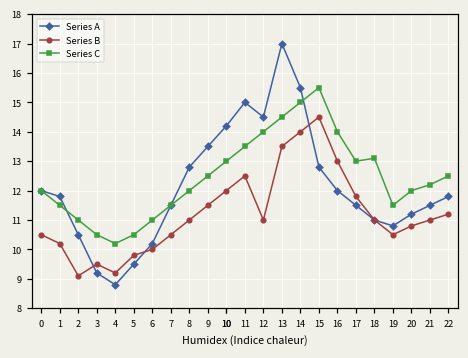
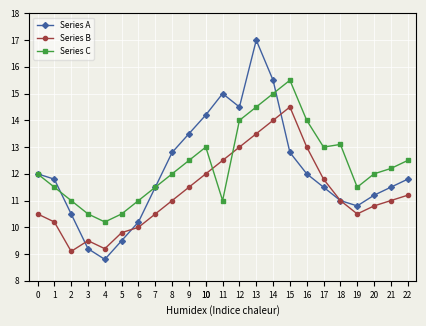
  {
    "Series A": {
      "1": 11.8,
      "2": 10.5,
      "3": 9.2,
      "4": 8.8,
      "5": 9.5,
      "6": 10.2,
      "8": 12.8,
      "9": 13.5,
      "11": 15.0,
      "12": 14.5,
      "13": 17.0,
      "14": 15.5,
      "15": 12.8,
      "16": 12.0,
      "17": 11.5,
      "19": 10.8,
      "20": 11.2,
      "21": 11.5,
      "22": 11.8
    },
    "Series B": {
      "0": 10.5,
      "1": 10.2,
      "2": 9.1,
      "3": 9.5,
      "4": 9.2,
      "5": 9.8,
      "6": 10,
      "7": 10.5,
      "8": 11,
      "9": 11.5,
      "11": 12.5,
-     "12": 11,
+     "12": 13,
      "13": 13.5,
      "14": 14,
      "15": 14.5,
      "16": 13,
      "17": 11.8,
      "19": 10.5,
      "20": 10.8,
      "21": 11,
      "22": 11.2
    },
    "Series C": {
      "1": 11.5,
      "2": 11.0,
      "3": 10.5,
      "4": 10.2,
      "5": 10.5,
      "6": 11.0,
      "8": 12.0,
      "9": 12.5,
-     "11": 13.5,
+     "11": 11.0,
      "12": 14.0,
      "13": 14.5,
      "14": 15.0,
      "15": 15.5,
      "16": 14.0,
      "17": 13.0,
      "18": 13.1,
      "19": 11.5,
      "20": 12.0,
      "21": 12.2,
      "22": 12.5
    }
  }
